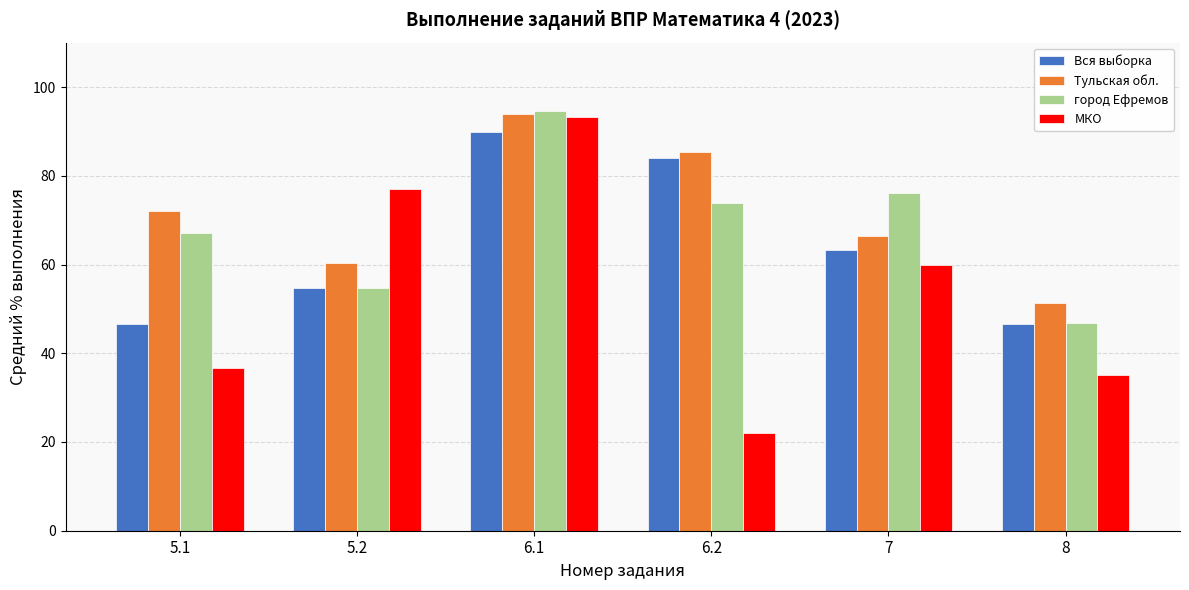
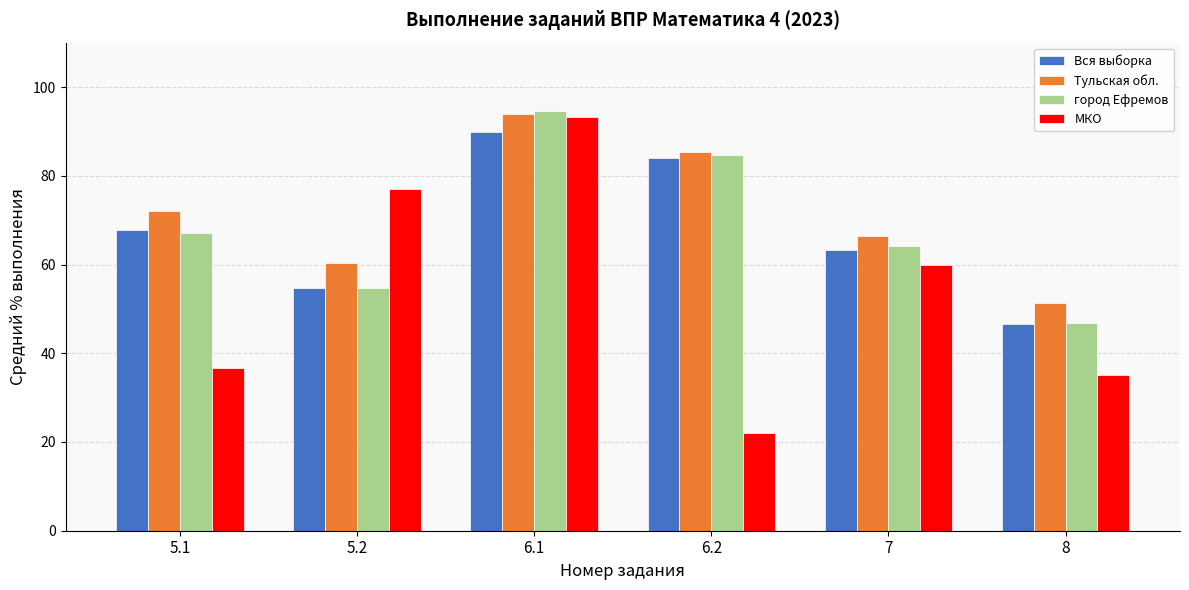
  {
    "Вся выборка": {
-     "5.1": 47,
+     "5.1": 68,
      "5.2": 55,
      "6.1": 90,
      "6.2": 84,
      "7": 63,
      "8": 47
    },
    "Тульская обл.": {
      "5.1": 72,
      "5.2": 60,
      "6.1": 94,
      "6.2": 85,
      "7": 66,
      "8": 51
    },
    "город Ефремов": {
      "5.1": 67,
      "5.2": 55,
      "6.1": 95,
-     "6.2": 74,
-     "7": 76,
+     "6.2": 85,
+     "7": 64,
      "8": 47
    },
    "МКО": {
      "5.1": 37,
      "5.2": 77,
      "6.1": 93,
      "6.2": 22,
      "7": 60,
      "8": 35
    }
  }
